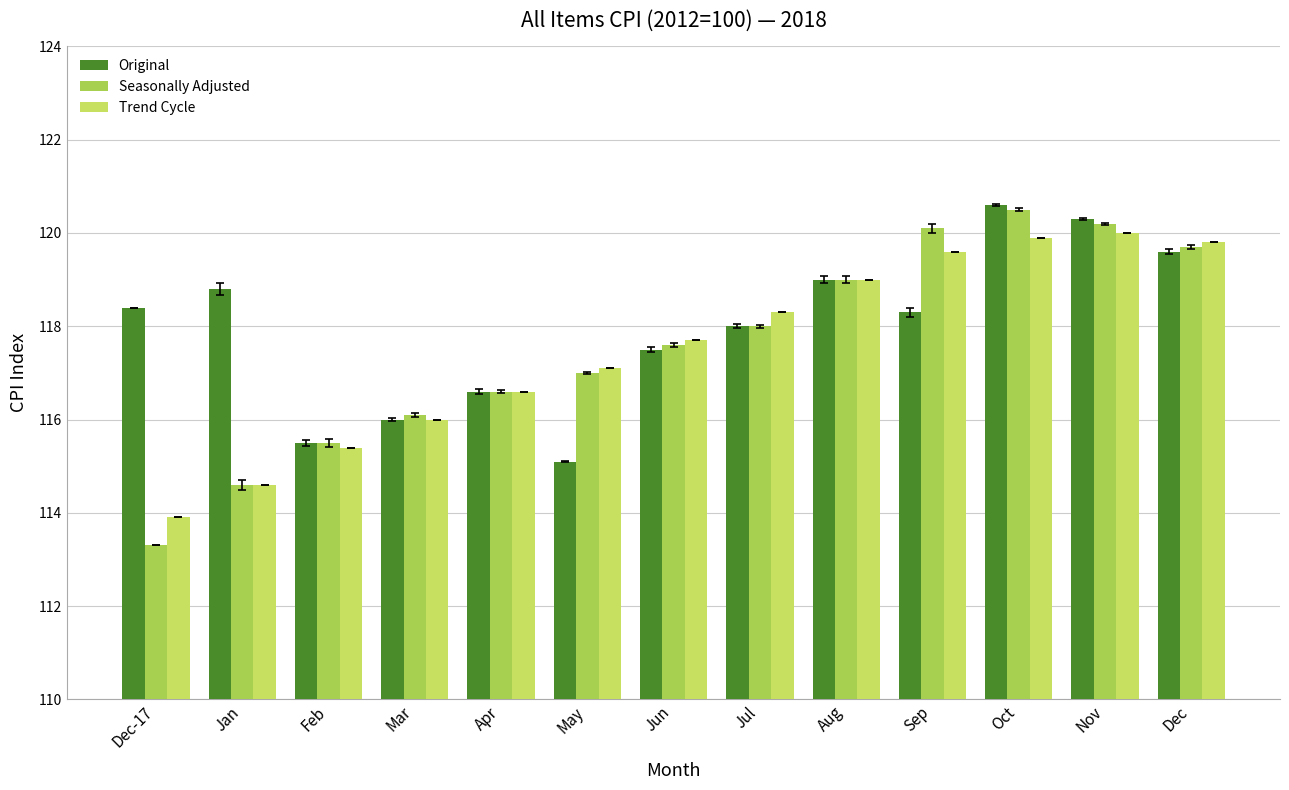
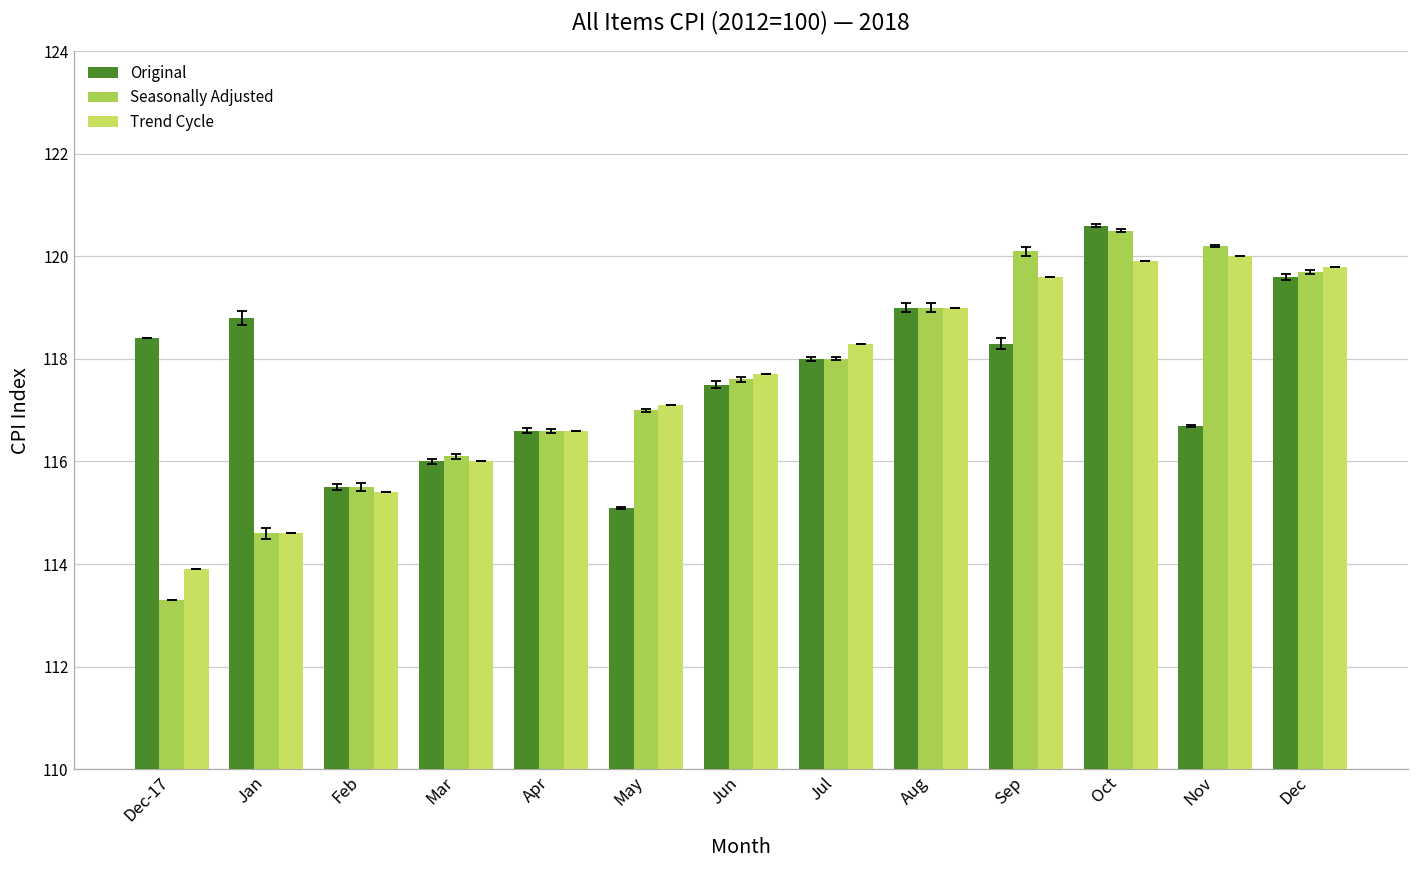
  {
    "Original": {
      "Dec-17": 118.4,
      "Jan": 118.8,
      "Feb": 115.5,
      "Mar": 116.0,
      "Apr": 116.6,
      "May": 115.1,
      "Jun": 117.5,
      "Jul": 118.0,
      "Aug": 119.0,
      "Sep": 118.3,
      "Oct": 120.6,
-     "Nov": 120.3,
+     "Nov": 116.7,
      "Dec": 119.6
    }
  }
